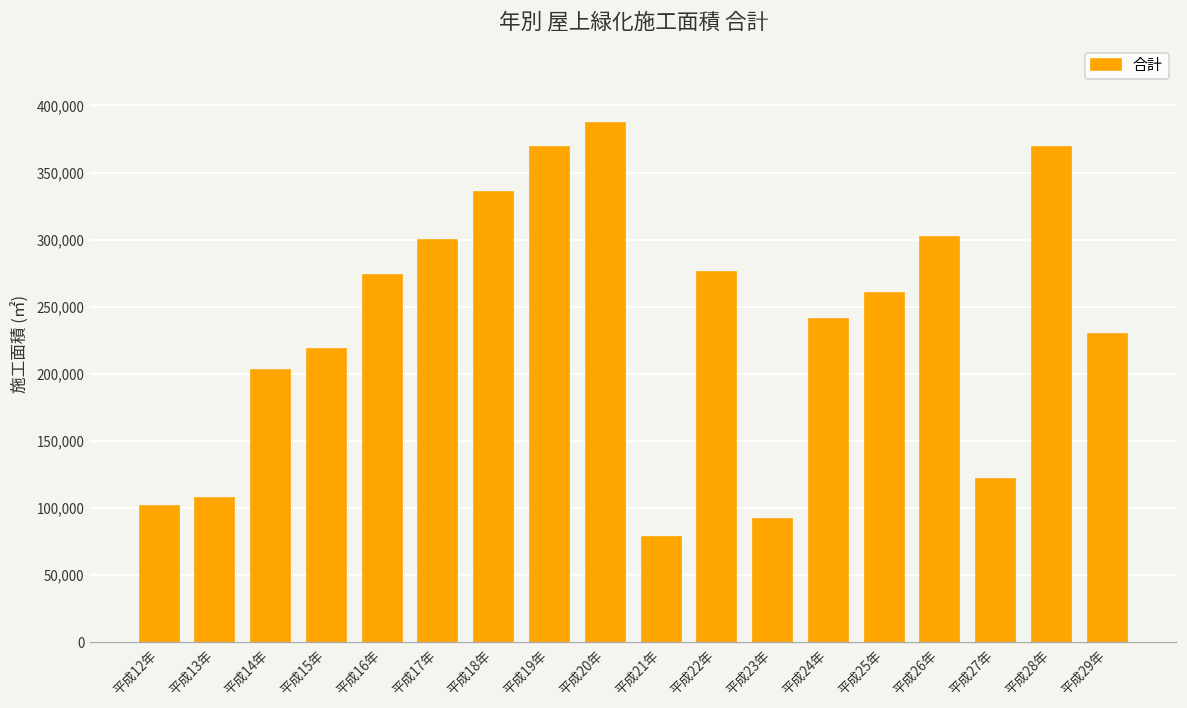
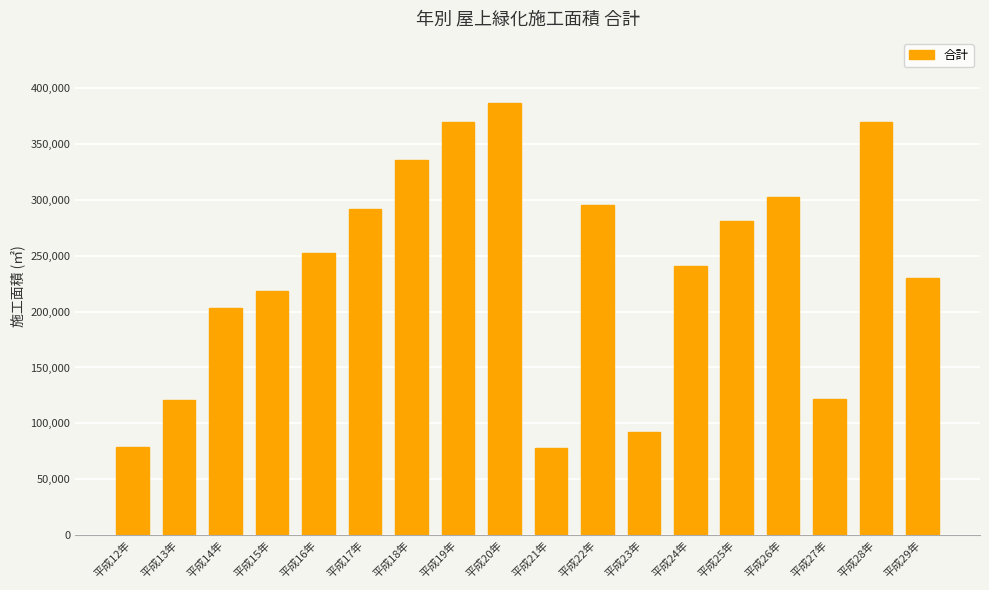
  {
-   "平成12年": "102,000",
-   "平成13年": "108,000",
+   "平成12年": "79,000",
+   "平成13年": "121,000",
    "平成14年": "203,000",
    "平成15年": "218,000",
-   "平成16年": "273,000",
-   "平成17年": "300,000",
+   "平成16年": "253,000",
+   "平成17年": "292,000",
    "平成18年": "335,000",
    "平成19年": "369,000",
    "平成20年": "387,000",
    "平成21年": "78,000",
-   "平成22年": "276,000",
+   "平成22年": "296,000",
    "平成23年": "92,000",
    "平成24年": "241,000",
-   "平成25年": "261,000",
+   "平成25年": "281,000",
    "平成26年": "302,000",
    "平成27年": "122,000",
    "平成28年": "369,000",
    "平成29年": "230,000"
  }
